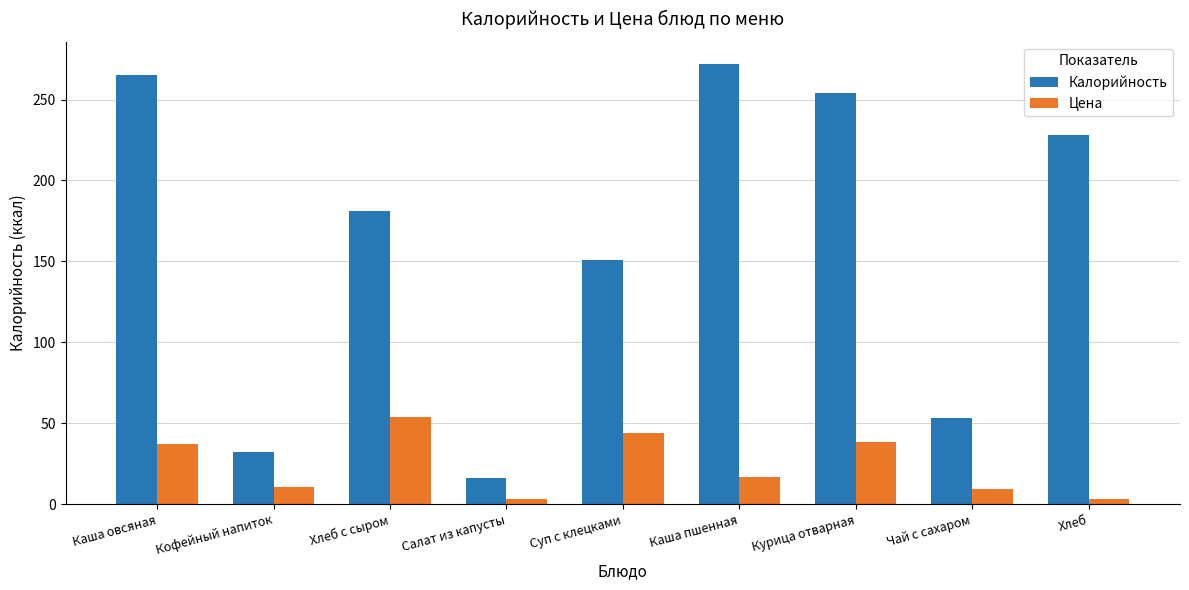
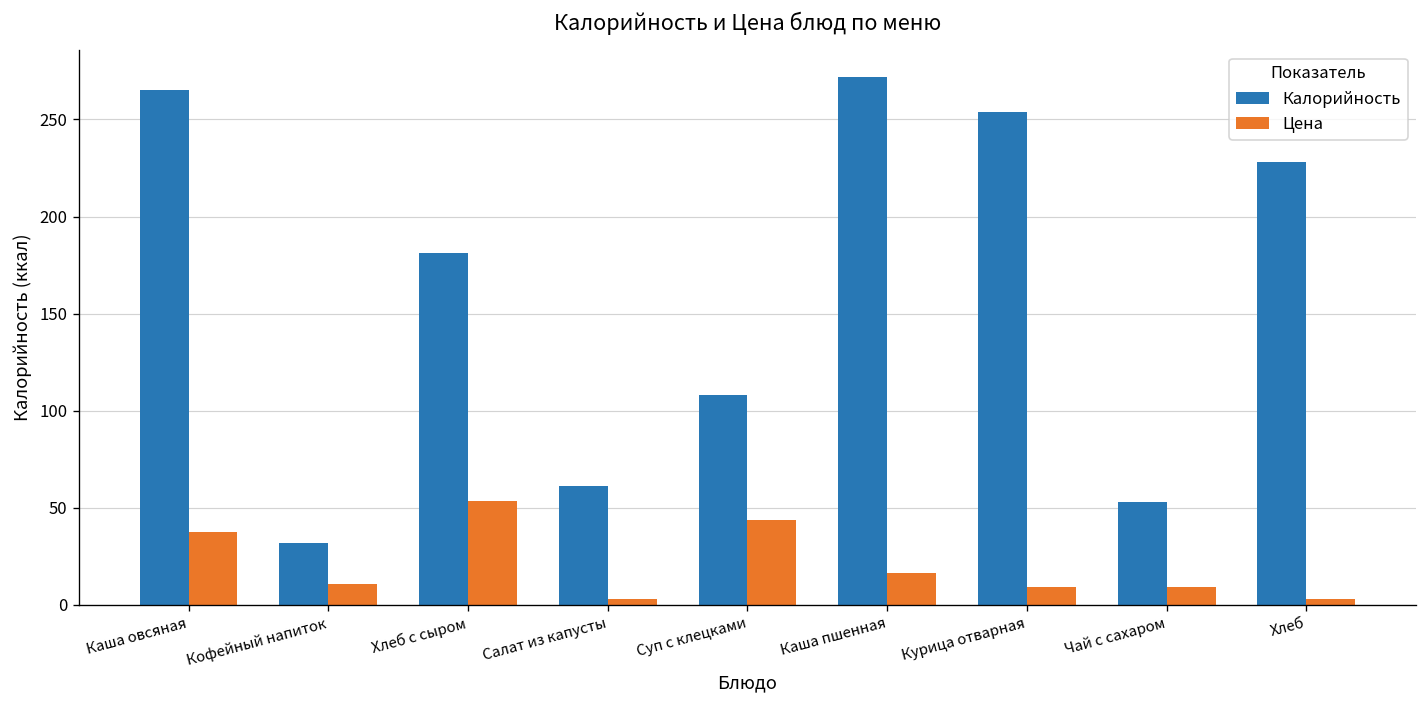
  {
    "Калорийность": {
      "Каша овсяная": 265,
      "Кофейный напиток": 32,
      "Хлеб с сыром": 181,
-     "Салат из капусты": 16,
-     "Суп с клецками": 151,
+     "Салат из капусты": 61,
+     "Суп с клецками": 108,
      "Каша пшенная": 272,
      "Курица отварная": 254,
      "Чай с сахаром": 53,
      "Хлеб": 228
    },
    "Цена": {
      "Каша овсяная": 37,
      "Кофейный напиток": 11,
      "Хлеб с сыром": 54,
      "Салат из капусты": 3,
      "Суп с клецками": 44,
      "Каша пшенная": 17,
-     "Курица отварная": 38,
+     "Курица отварная": 9,
      "Чай с сахаром": 9,
      "Хлеб": 3
    }
  }
